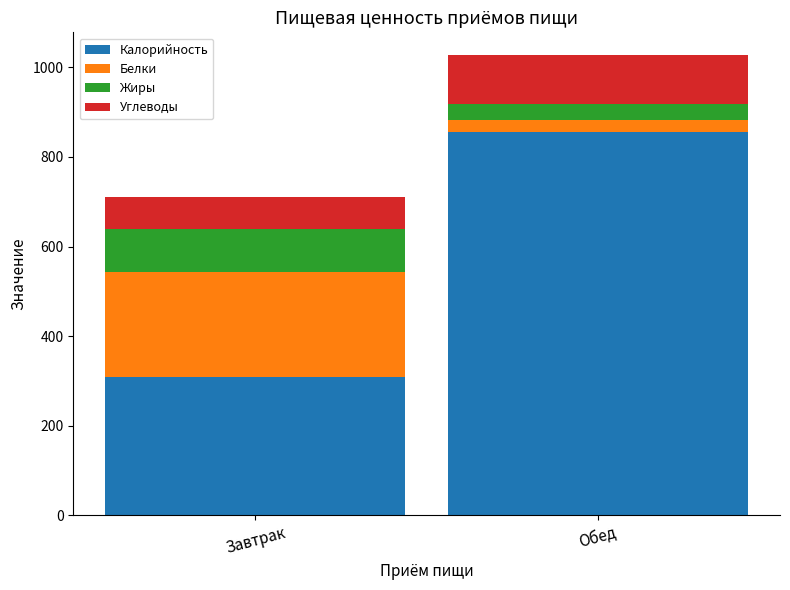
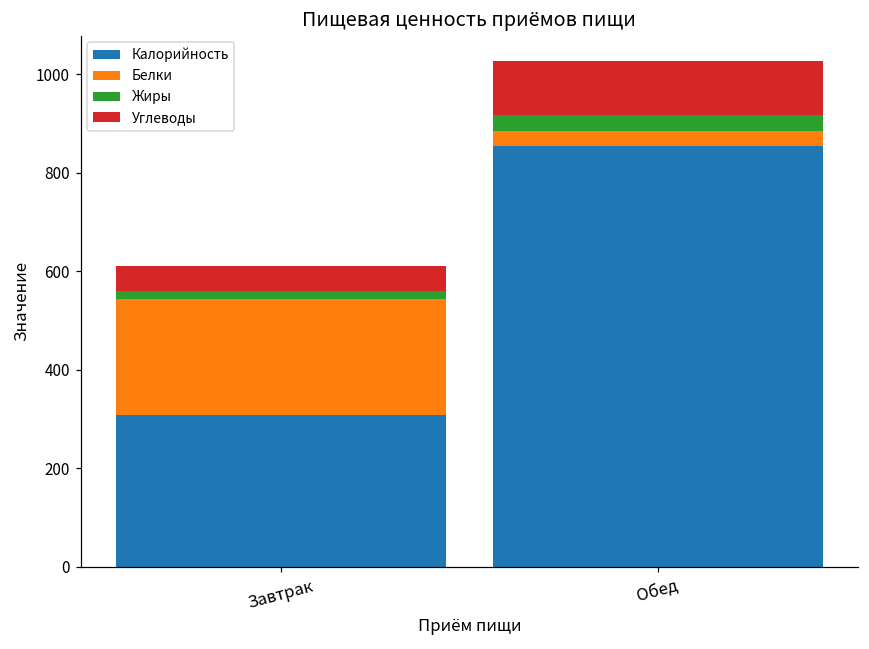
  {
    "Калорийность": {
      "Завтрак": 310,
      "Обед": 860
    },
    "Белки": {
      "Завтрак": 240,
      "Обед": 30
    },
    "Жиры": {
-     "Завтрак": 100,
+     "Завтрак": 20,
      "Обед": 30
    },
    "Углеводы": {
-     "Завтрак": 70,
+     "Завтрак": 50,
      "Обед": 110
    }
  }
